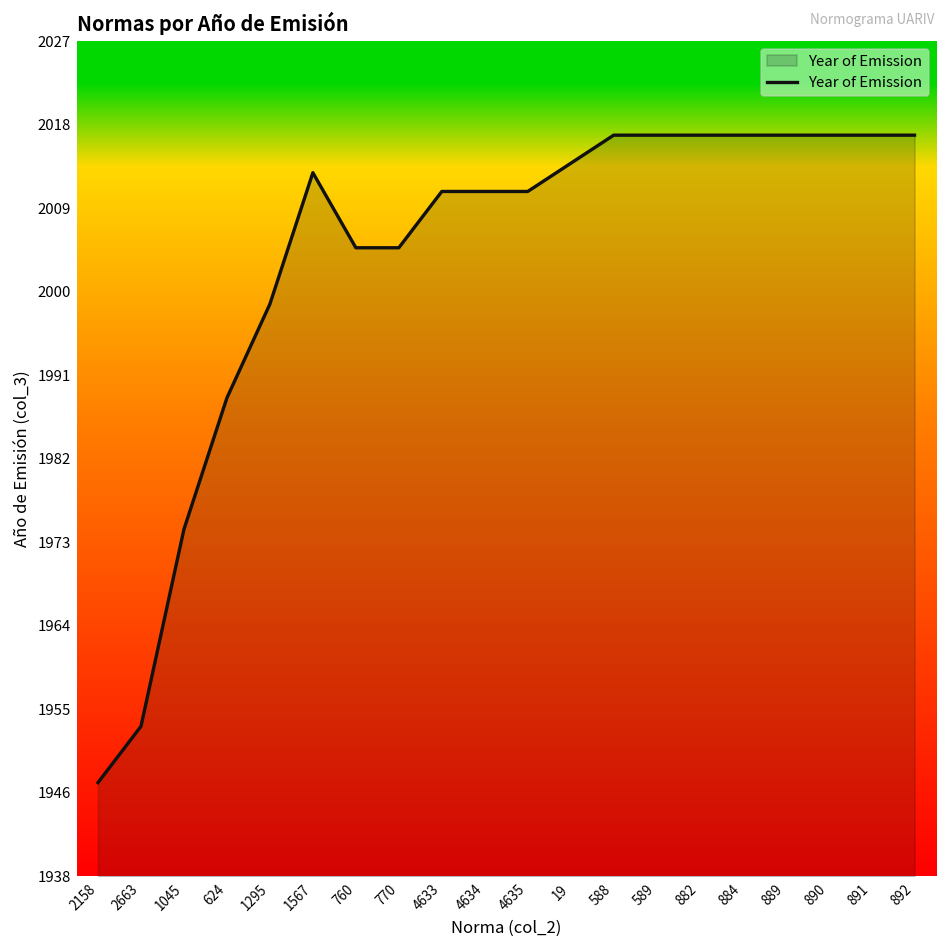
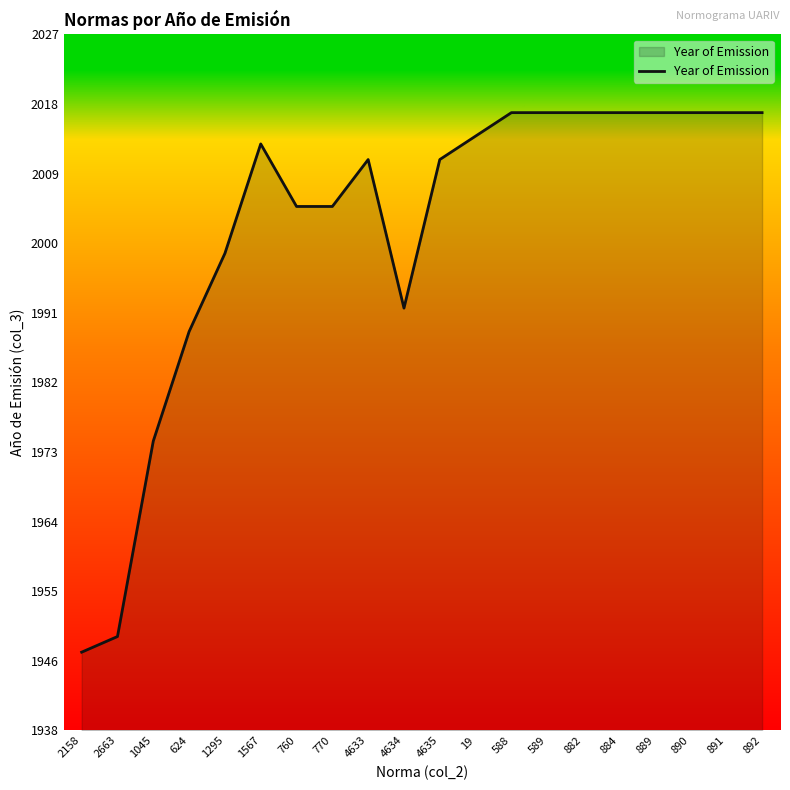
  {
    "2158": 1948,
-   "2663": 1954,
+   "2663": 1950,
    "1045": 1975,
    "624": 1989,
    "1295": 1999,
    "1567": 2013,
    "760": 2005,
    "770": 2005,
    "4633": 2011,
-   "4634": 2011,
+   "4634": 1992,
    "4635": 2011,
    "19": 2014,
    "588": 2017,
    "589": 2017,
    "882": 2017,
    "884": 2017,
    "889": 2017,
    "890": 2017,
    "891": 2017,
    "892": 2017
  }
